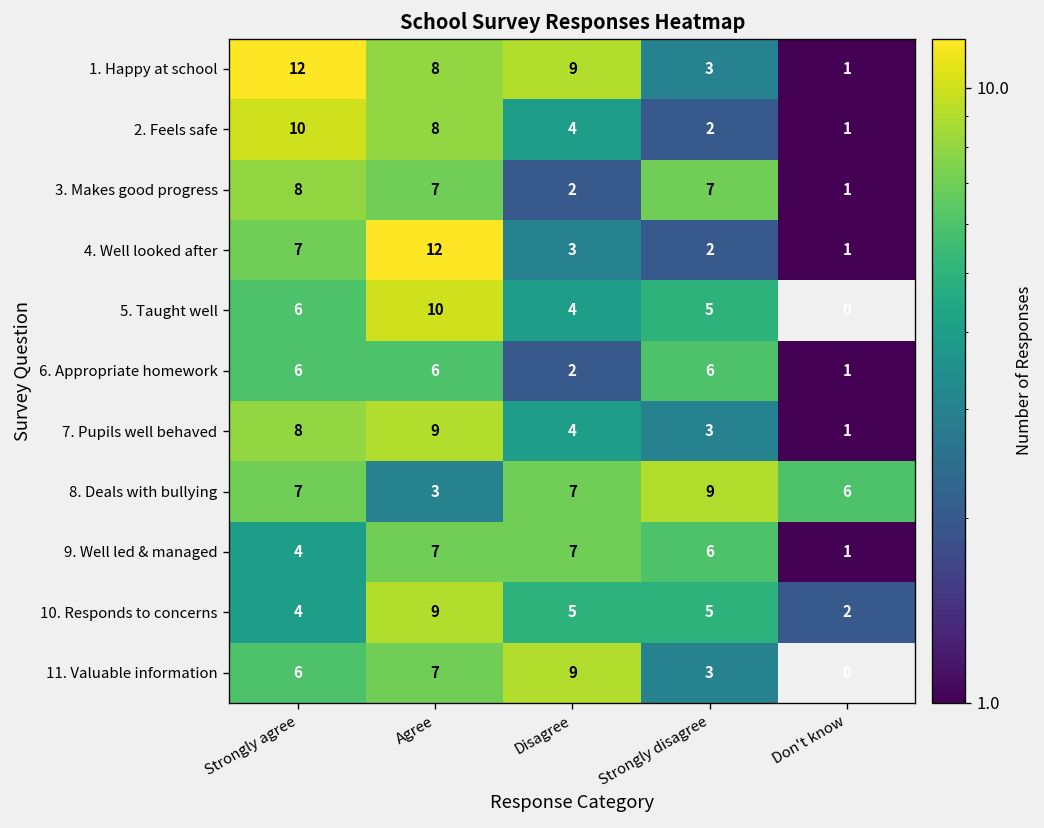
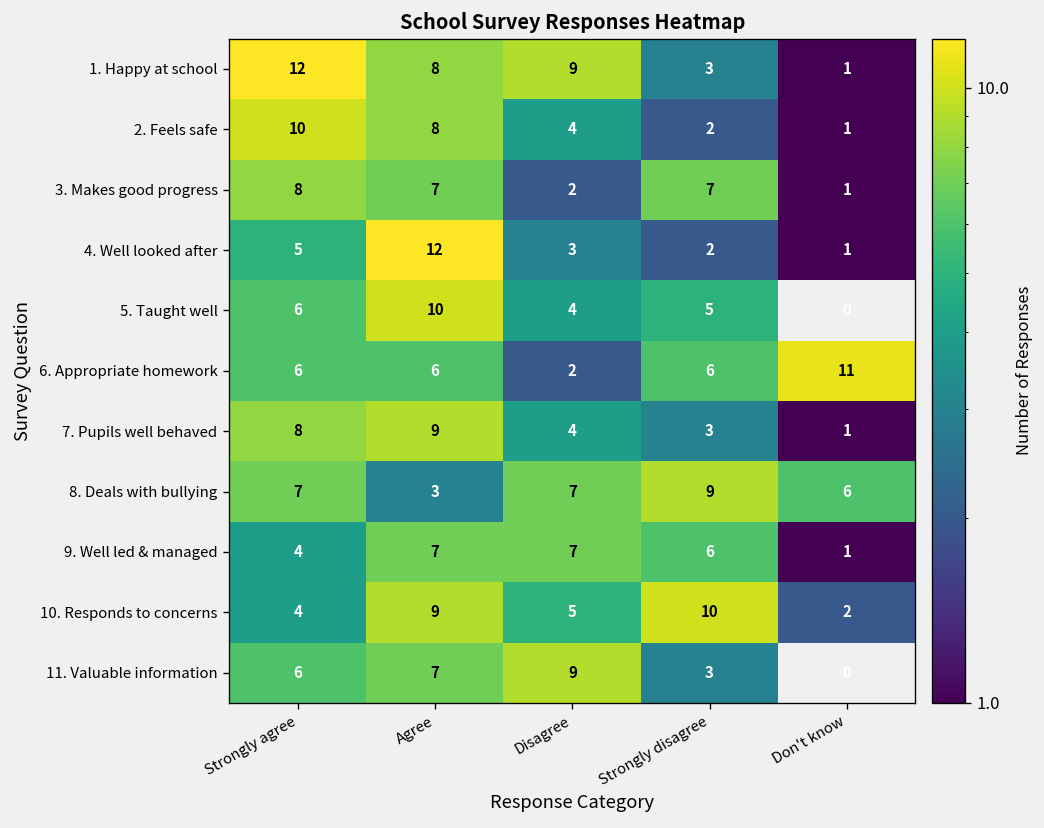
  {
    "1. Happy at school": {
      "Strongly agree": 12,
      "Agree": 8,
      "Disagree": 9,
      "Strongly disagree": 3,
      "Don't know": 1
    },
    "2. Feels safe": {
      "Strongly agree": 10,
      "Agree": 8,
      "Disagree": 4,
      "Strongly disagree": 2,
      "Don't know": 1
    },
    "3. Makes good progress": {
      "Strongly agree": 8,
      "Agree": 7,
      "Disagree": 2,
      "Strongly disagree": 7,
      "Don't know": 1
    },
    "4. Well looked after": {
-     "Strongly agree": 7,
+     "Strongly agree": 5,
      "Agree": 12,
      "Disagree": 3,
      "Strongly disagree": 2,
      "Don't know": 1
    },
    "5. Taught well": {
      "Strongly agree": 6,
      "Agree": 10,
      "Disagree": 4,
      "Strongly disagree": 5
    },
    "6. Appropriate homework": {
      "Strongly agree": 6,
      "Agree": 6,
      "Disagree": 2,
      "Strongly disagree": 6,
-     "Don't know": 1
+     "Don't know": 11
    },
    "7. Pupils well behaved": {
      "Strongly agree": 8,
      "Agree": 9,
      "Disagree": 4,
      "Strongly disagree": 3,
      "Don't know": 1
    },
    "8. Deals with bullying": {
      "Strongly agree": 7,
      "Agree": 3,
      "Disagree": 7,
      "Strongly disagree": 9,
      "Don't know": 6
    },
    "9. Well led & managed": {
      "Strongly agree": 4,
      "Agree": 7,
      "Disagree": 7,
      "Strongly disagree": 6,
      "Don't know": 1
    },
    "10. Responds to concerns": {
      "Strongly agree": 4,
      "Agree": 9,
      "Disagree": 5,
-     "Strongly disagree": 5,
+     "Strongly disagree": 10,
      "Don't know": 2
    },
    "11. Valuable information": {
      "Strongly agree": 6,
      "Agree": 7,
      "Disagree": 9,
      "Strongly disagree": 3
    }
  }
